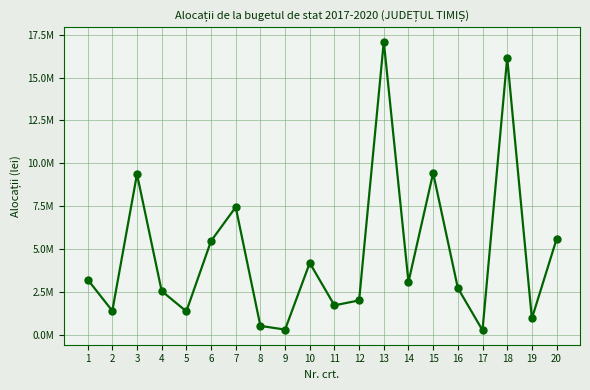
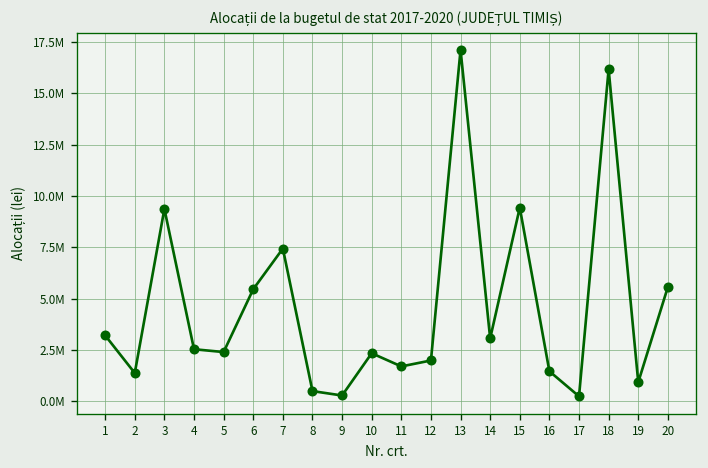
  {
    "1": 3200000,
    "2": 1400000,
    "3": 9400000,
    "4": 2500000,
-   "5": 1400000,
+   "5": 2400000,
    "6": 5500000,
    "7": 7400000,
    "8": 500000,
    "9": 300000,
-   "10": 4200000,
+   "10": 2300000,
    "11": 1700000,
    "12": 2000000,
    "13": 17100000,
    "14": 3100000,
    "15": 9400000,
-   "16": 2700000,
+   "16": 1500000,
    "17": 300000,
    "18": 16200000,
    "19": 900000,
    "20": 5600000
  }
